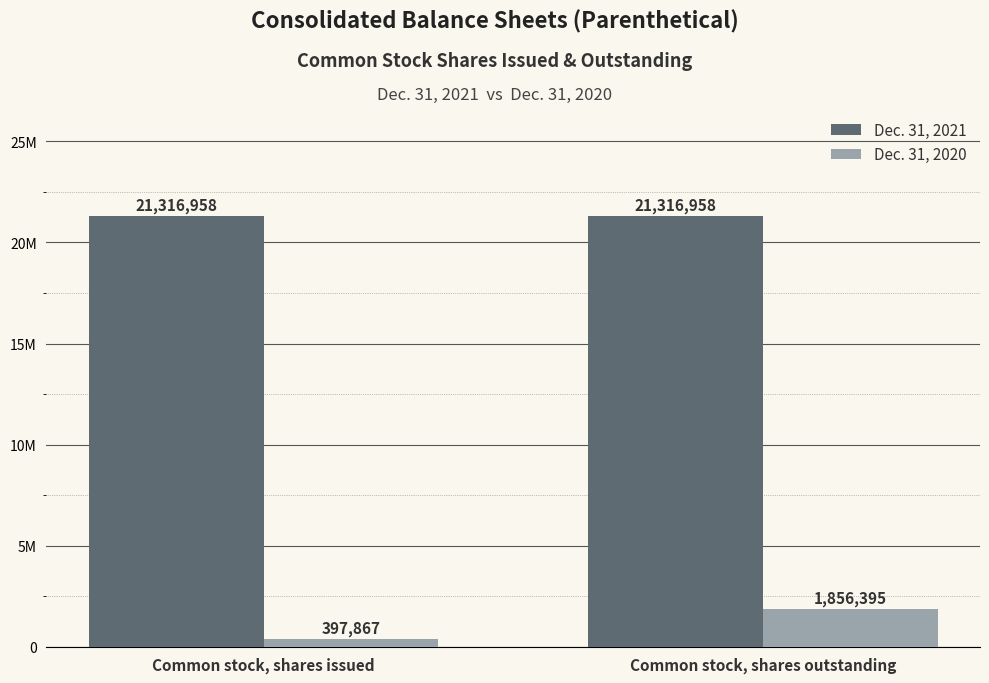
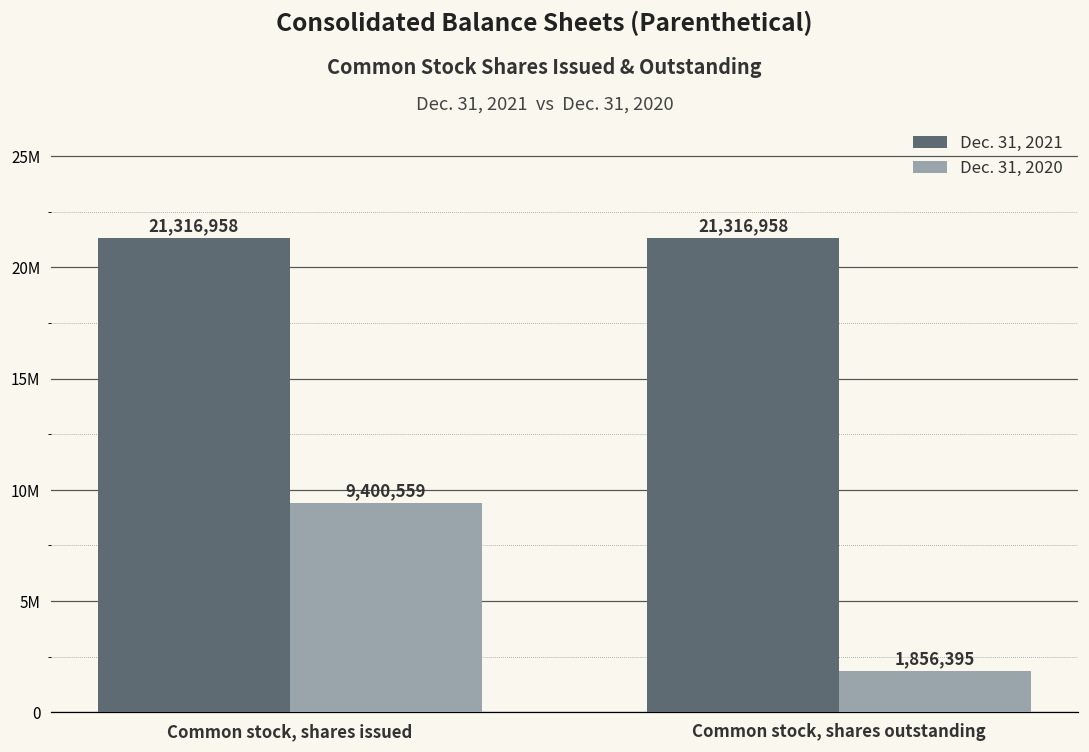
  {
    "Dec. 31, 2021": {
      "Common stock, shares issued": "21,316,958",
      "Common stock, shares outstanding": "21,316,958"
    },
    "Dec. 31, 2020": {
-     "Common stock, shares issued": "397,867",
+     "Common stock, shares issued": "9,400,559",
      "Common stock, shares outstanding": "1,856,395"
    }
  }
